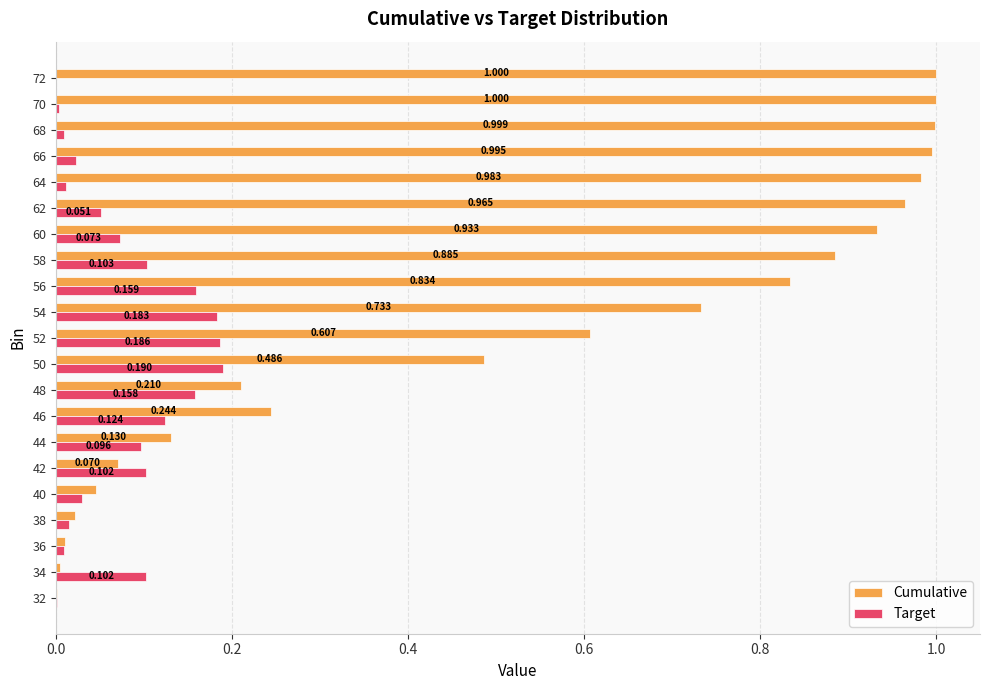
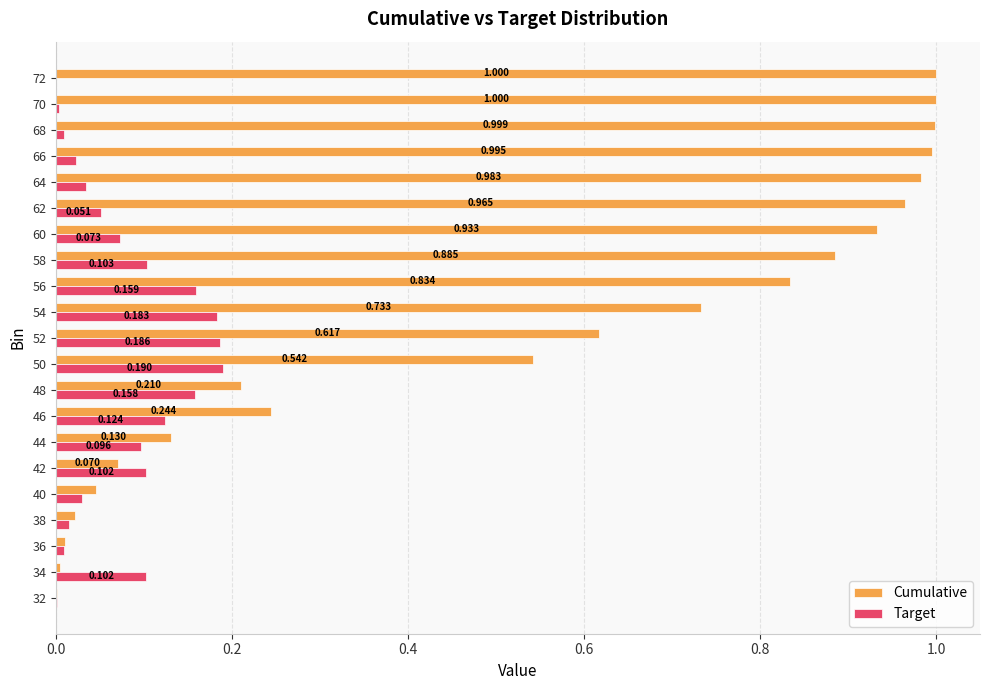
  {
    "Cumulative": {
      "72": 1.000,
      "70": 1.000,
      "68": 0.999,
      "66": 0.995,
      "64": 0.983,
      "62": 0.965,
      "60": 0.933,
      "58": 0.885,
      "56": 0.834,
      "54": 0.733,
-     "52": 0.607,
-     "50": 0.486,
+     "52": 0.617,
+     "50": 0.542,
      "48": 0.210,
      "46": 0.244,
      "44": 0.130,
      "42": 0.070
    },
    "Target": {
      "72": 0.00,
      "70": 0.00,
      "68": 0.01,
      "66": 0.02,
-     "64": 0.01,
+     "64": 0.03,
      "40": 0.03,
      "38": 0.02,
      "36": 0.01
    }
  }
